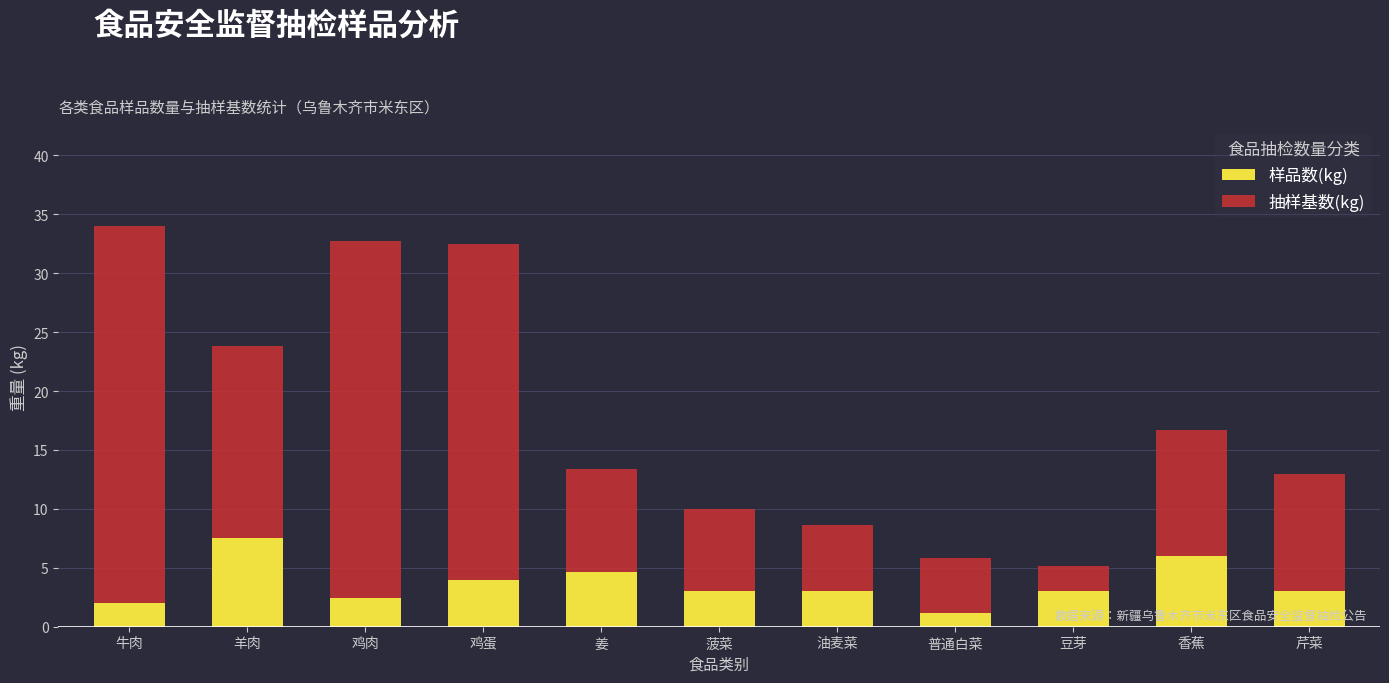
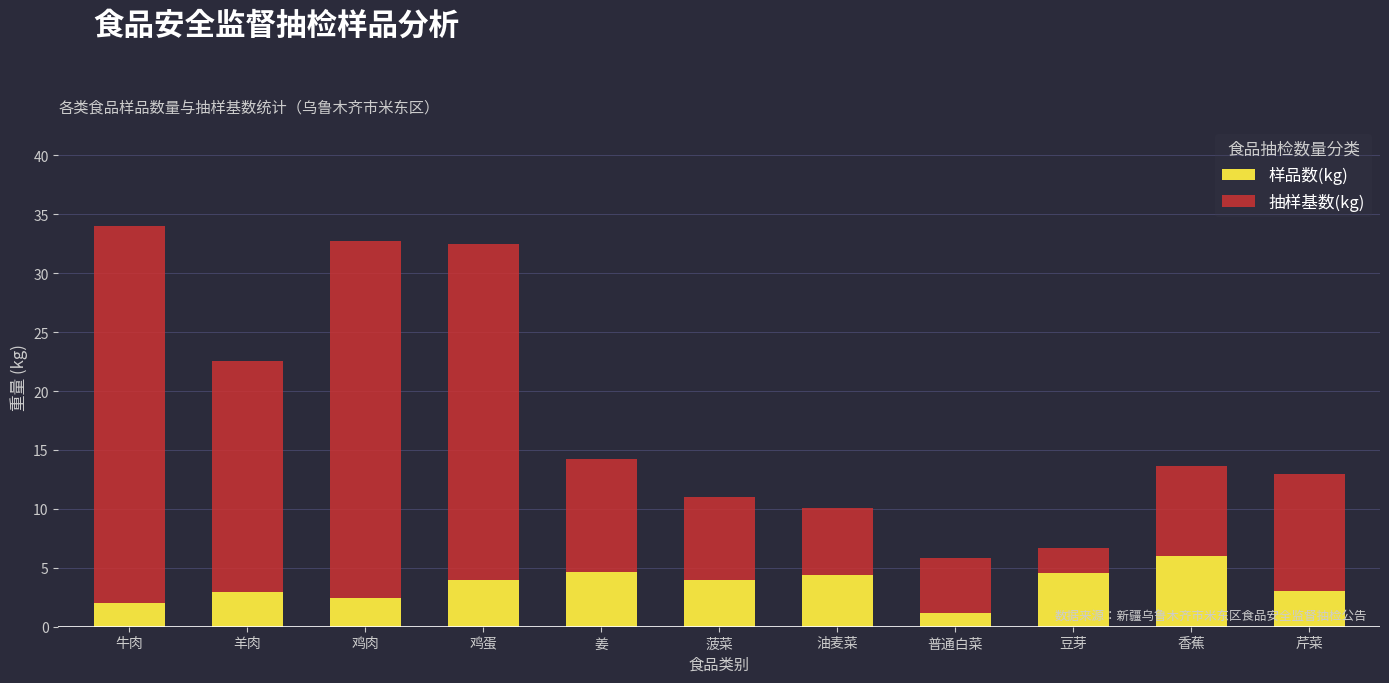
  {
    "样品数(kg)": {
      "牛肉": 2.0,
-     "羊肉": 7.5,
+     "羊肉": 2.9,
      "鸡肉": 2.5,
      "鸡蛋": 4.0,
      "姜": 4.7,
-     "菠菜": 3,
-     "油麦菜": 3.0,
+     "菠菜": 4,
+     "油麦菜": 4.4,
      "普通白菜": 1.2,
-     "豆芽": 3.0,
+     "豆芽": 4.6,
      "香蕉": 6.0,
      "芹菜": 3.0
    },
    "抽样基数(kg)": {
      "牛肉": 32.0,
-     "羊肉": 16.3,
+     "羊肉": 19.6,
      "鸡肉": 30.3,
      "鸡蛋": 28.5,
-     "姜": 8.7,
+     "姜": 9.6,
      "菠菜": 7.0,
      "油麦菜": 5.7,
      "普通白菜": 4.7,
      "豆芽": 2.1,
-     "香蕉": 10.7,
+     "香蕉": 7.7,
      "芹菜": 10.0
    }
  }
